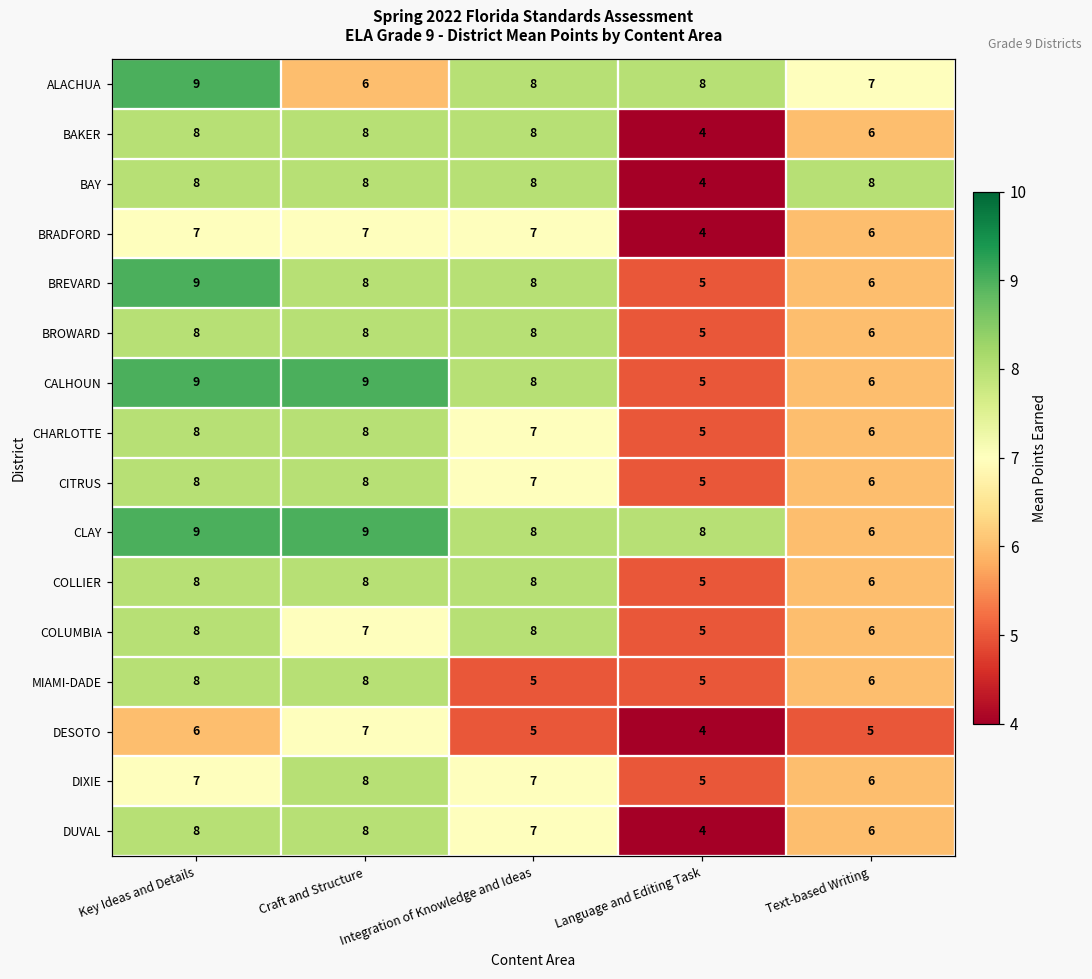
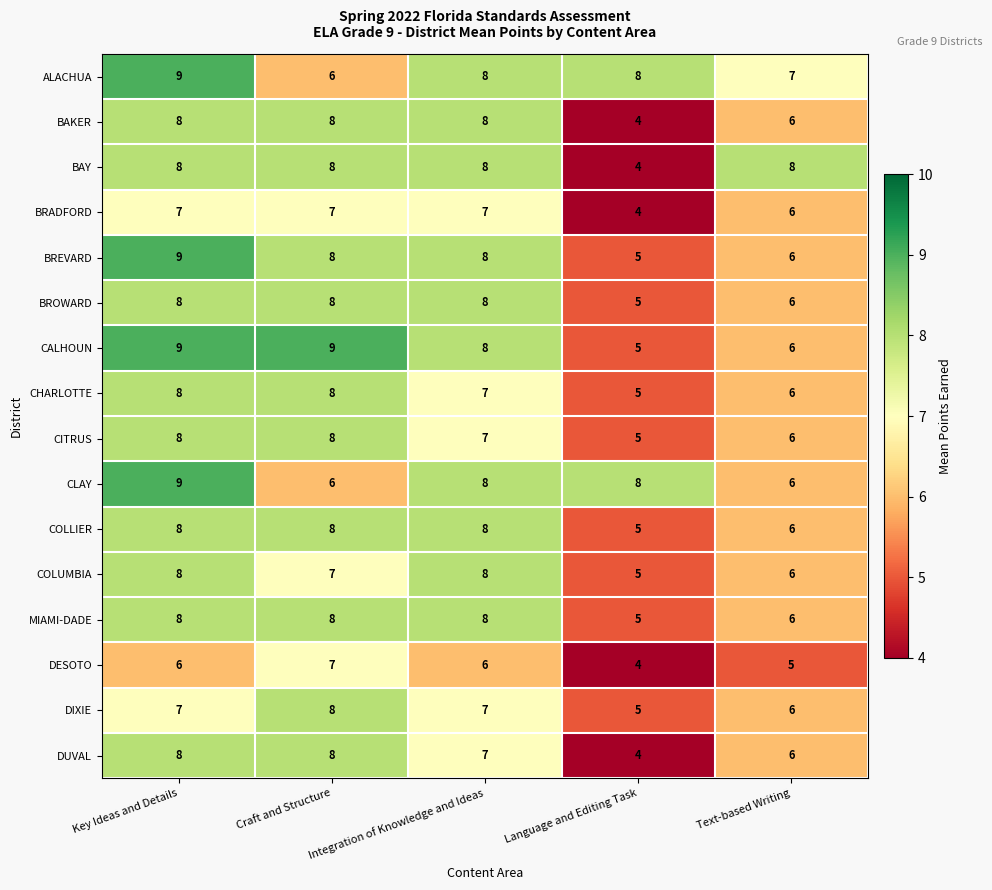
  {
    "ALACHUA": {
      "Key Ideas and Details": 9,
      "Craft and Structure": 6,
      "Integration of Knowledge and Ideas": 8,
      "Language and Editing Task": 8,
      "Text-based Writing": 7
    },
    "BAKER": {
      "Key Ideas and Details": 8,
      "Craft and Structure": 8,
      "Integration of Knowledge and Ideas": 8,
      "Language and Editing Task": 4,
      "Text-based Writing": 6
    },
    "BAY": {
      "Key Ideas and Details": 8,
      "Craft and Structure": 8,
      "Integration of Knowledge and Ideas": 8,
      "Language and Editing Task": 4,
      "Text-based Writing": 8
    },
    "BRADFORD": {
      "Key Ideas and Details": 7,
      "Craft and Structure": 7,
      "Integration of Knowledge and Ideas": 7,
      "Language and Editing Task": 4,
      "Text-based Writing": 6
    },
    "BREVARD": {
      "Key Ideas and Details": 9,
      "Craft and Structure": 8,
      "Integration of Knowledge and Ideas": 8,
      "Language and Editing Task": 5,
      "Text-based Writing": 6
    },
    "BROWARD": {
      "Key Ideas and Details": 8,
      "Craft and Structure": 8,
      "Integration of Knowledge and Ideas": 8,
      "Language and Editing Task": 5,
      "Text-based Writing": 6
    },
    "CALHOUN": {
      "Key Ideas and Details": 9,
      "Craft and Structure": 9,
      "Integration of Knowledge and Ideas": 8,
      "Language and Editing Task": 5,
      "Text-based Writing": 6
    },
    "CHARLOTTE": {
      "Key Ideas and Details": 8,
      "Craft and Structure": 8,
      "Integration of Knowledge and Ideas": 7,
      "Language and Editing Task": 5,
      "Text-based Writing": 6
    },
    "CITRUS": {
      "Key Ideas and Details": 8,
      "Craft and Structure": 8,
      "Integration of Knowledge and Ideas": 7,
      "Language and Editing Task": 5,
      "Text-based Writing": 6
    },
    "CLAY": {
      "Key Ideas and Details": 9,
-     "Craft and Structure": 9,
+     "Craft and Structure": 6,
      "Integration of Knowledge and Ideas": 8,
      "Language and Editing Task": 8,
      "Text-based Writing": 6
    },
    "COLLIER": {
      "Key Ideas and Details": 8,
      "Craft and Structure": 8,
      "Integration of Knowledge and Ideas": 8,
      "Language and Editing Task": 5,
      "Text-based Writing": 6
    },
    "COLUMBIA": {
      "Key Ideas and Details": 8,
      "Craft and Structure": 7,
      "Integration of Knowledge and Ideas": 8,
      "Language and Editing Task": 5,
      "Text-based Writing": 6
    },
    "MIAMI-DADE": {
      "Key Ideas and Details": 8,
      "Craft and Structure": 8,
-     "Integration of Knowledge and Ideas": 5,
+     "Integration of Knowledge and Ideas": 8,
      "Language and Editing Task": 5,
      "Text-based Writing": 6
    },
    "DESOTO": {
      "Key Ideas and Details": 6,
      "Craft and Structure": 7,
-     "Integration of Knowledge and Ideas": 5,
+     "Integration of Knowledge and Ideas": 6,
      "Language and Editing Task": 4,
      "Text-based Writing": 5
    },
    "DIXIE": {
      "Key Ideas and Details": 7,
      "Craft and Structure": 8,
      "Integration of Knowledge and Ideas": 7,
      "Language and Editing Task": 5,
      "Text-based Writing": 6
    },
    "DUVAL": {
      "Key Ideas and Details": 8,
      "Craft and Structure": 8,
      "Integration of Knowledge and Ideas": 7,
      "Language and Editing Task": 4,
      "Text-based Writing": 6
    }
  }
